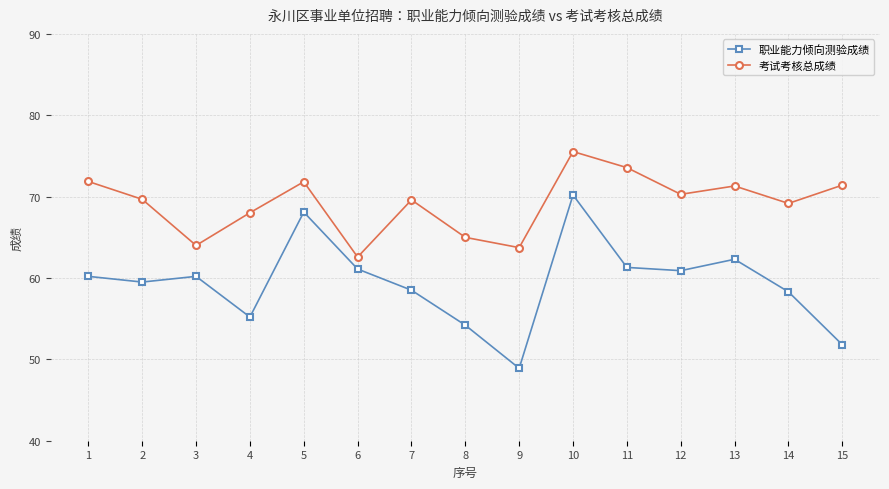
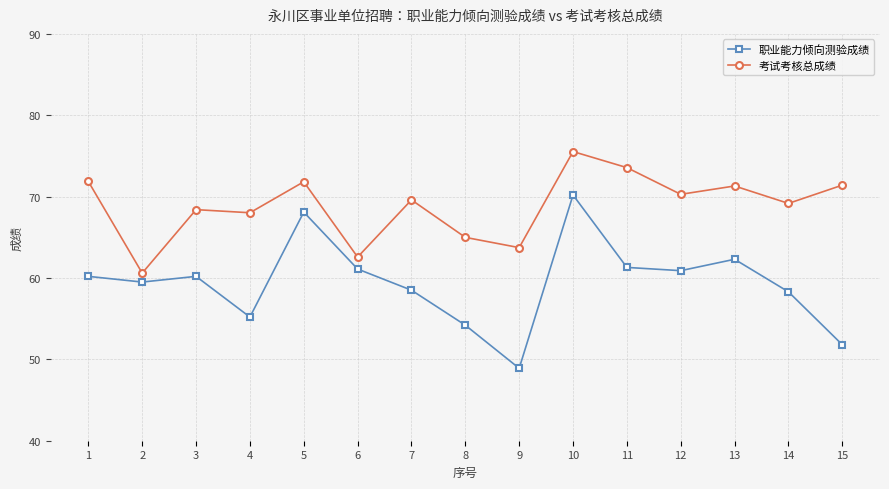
  {
    "职业能力倾向测验成绩": {
      "1": 60,
      "2": 60,
      "3": 60,
      "4": 55,
      "5": 68,
      "6": 61,
      "7": 59,
      "8": 54,
      "9": 49,
      "10": 70,
      "11": 61,
      "12": 61,
      "13": 62,
      "14": 58,
      "15": 52
    },
    "考试考核总成绩": {
      "1": 72,
-     "2": 70,
-     "3": 64,
+     "2": 61,
+     "3": 68,
      "4": 68,
      "5": 72,
      "6": 63,
      "7": 70,
      "8": 65,
      "9": 64,
      "10": 76,
      "11": 74,
      "12": 70,
      "13": 71,
      "14": 69,
      "15": 71
    }
  }
